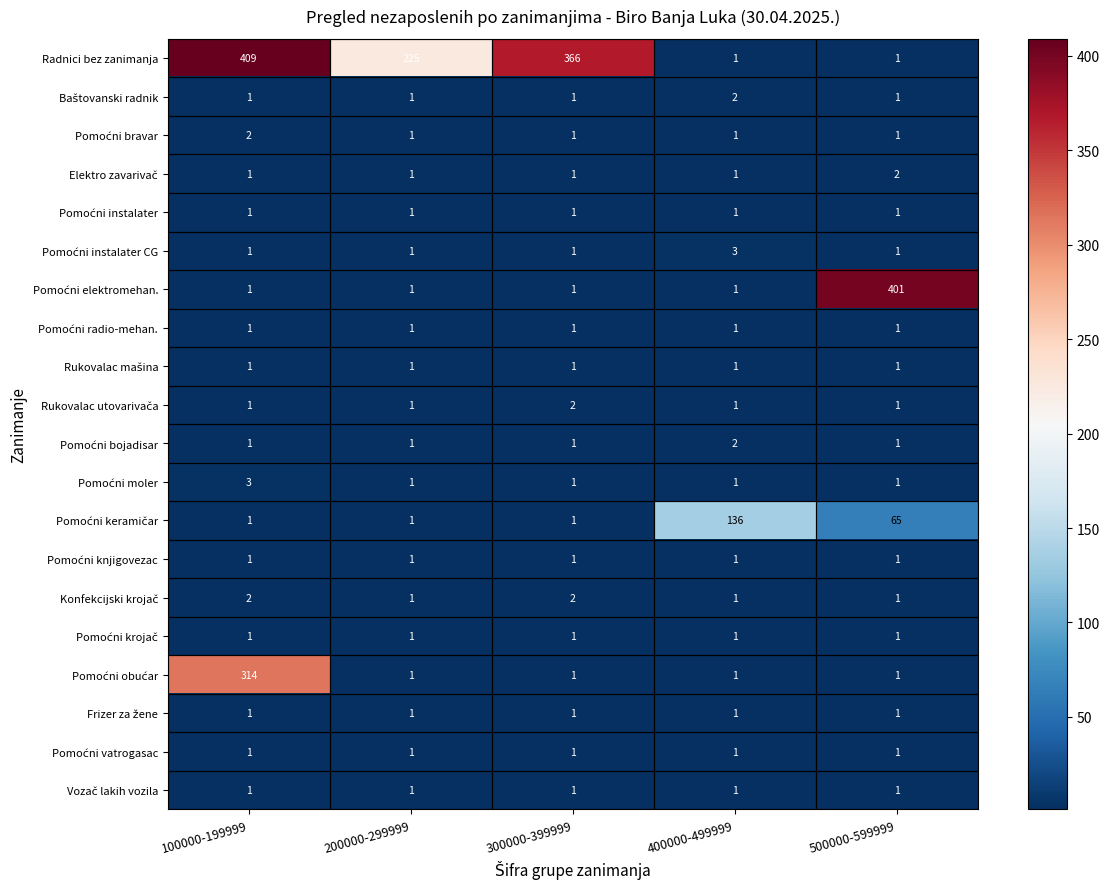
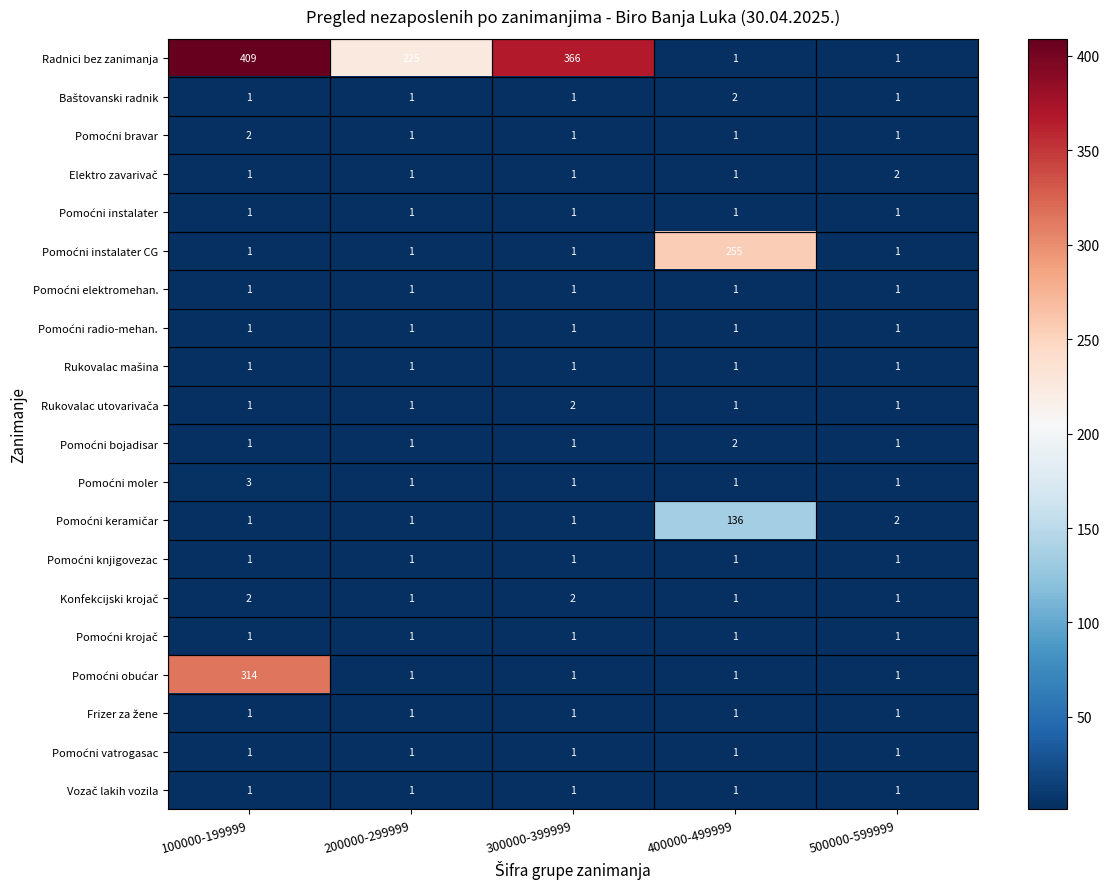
  {
    "Radnici bez zanimanja": {
      "100000-199999": 409,
      "300000-399999": 366,
      "400000-499999": 1,
      "500000-599999": 1
    },
    "Baštovanski radnik": {
      "100000-199999": 1,
      "200000-299999": 1,
      "300000-399999": 1,
      "400000-499999": 2,
      "500000-599999": 1
    },
    "Pomoćni bravar": {
      "100000-199999": 2,
      "200000-299999": 1,
      "300000-399999": 1,
      "400000-499999": 1,
      "500000-599999": 1
    },
    "Elektro zavarivač": {
      "100000-199999": 1,
      "200000-299999": 1,
      "300000-399999": 1,
      "400000-499999": 1,
      "500000-599999": 2
    },
    "Pomoćni instalater": {
      "100000-199999": 1,
      "200000-299999": 1,
      "300000-399999": 1,
      "400000-499999": 1,
      "500000-599999": 1
    },
    "Pomoćni instalater CG": {
      "100000-199999": 1,
      "200000-299999": 1,
      "300000-399999": 1,
-     "400000-499999": 3,
+     "400000-499999": 255,
      "500000-599999": 1
    },
    "Pomoćni elektromehan.": {
      "100000-199999": 1,
      "200000-299999": 1,
      "300000-399999": 1,
      "400000-499999": 1,
-     "500000-599999": 401
+     "500000-599999": 1
    },
    "Pomoćni radio-mehan.": {
      "100000-199999": 1,
      "200000-299999": 1,
      "300000-399999": 1,
      "400000-499999": 1,
      "500000-599999": 1
    },
    "Rukovalac mašina": {
      "100000-199999": 1,
      "200000-299999": 1,
      "300000-399999": 1,
      "400000-499999": 1,
      "500000-599999": 1
    },
    "Rukovalac utovarivača": {
      "100000-199999": 1,
      "200000-299999": 1,
      "300000-399999": 2,
      "400000-499999": 1,
      "500000-599999": 1
    },
    "Pomoćni bojadisar": {
      "100000-199999": 1,
      "200000-299999": 1,
      "300000-399999": 1,
      "400000-499999": 2,
      "500000-599999": 1
    },
    "Pomoćni moler": {
      "100000-199999": 3,
      "200000-299999": 1,
      "300000-399999": 1,
      "400000-499999": 1,
      "500000-599999": 1
    },
    "Pomoćni keramičar": {
      "100000-199999": 1,
      "200000-299999": 1,
      "300000-399999": 1,
      "400000-499999": 136,
-     "500000-599999": 65
+     "500000-599999": 2
    },
    "Pomoćni knjigovezac": {
      "100000-199999": 1,
      "200000-299999": 1,
      "300000-399999": 1,
      "400000-499999": 1,
      "500000-599999": 1
    },
    "Konfekcijski krojač": {
      "100000-199999": 2,
      "200000-299999": 1,
      "300000-399999": 2,
      "400000-499999": 1,
      "500000-599999": 1
    },
    "Pomoćni krojač": {
      "100000-199999": 1,
      "200000-299999": 1,
      "300000-399999": 1,
      "400000-499999": 1,
      "500000-599999": 1
    },
    "Pomoćni obućar": {
      "100000-199999": 314,
      "200000-299999": 1,
      "300000-399999": 1,
      "400000-499999": 1,
      "500000-599999": 1
    },
    "Frizer za žene": {
      "100000-199999": 1,
      "200000-299999": 1,
      "300000-399999": 1,
      "400000-499999": 1,
      "500000-599999": 1
    },
    "Pomoćni vatrogasac": {
      "100000-199999": 1,
      "200000-299999": 1,
      "300000-399999": 1,
      "400000-499999": 1,
      "500000-599999": 1
    },
    "Vozač lakih vozila": {
      "100000-199999": 1,
      "200000-299999": 1,
      "300000-399999": 1,
      "400000-499999": 1,
      "500000-599999": 1
    }
  }
